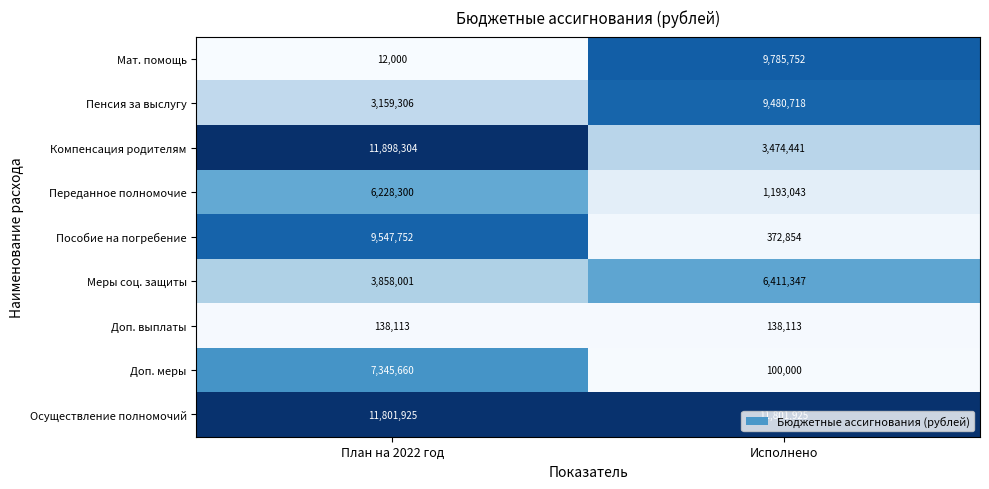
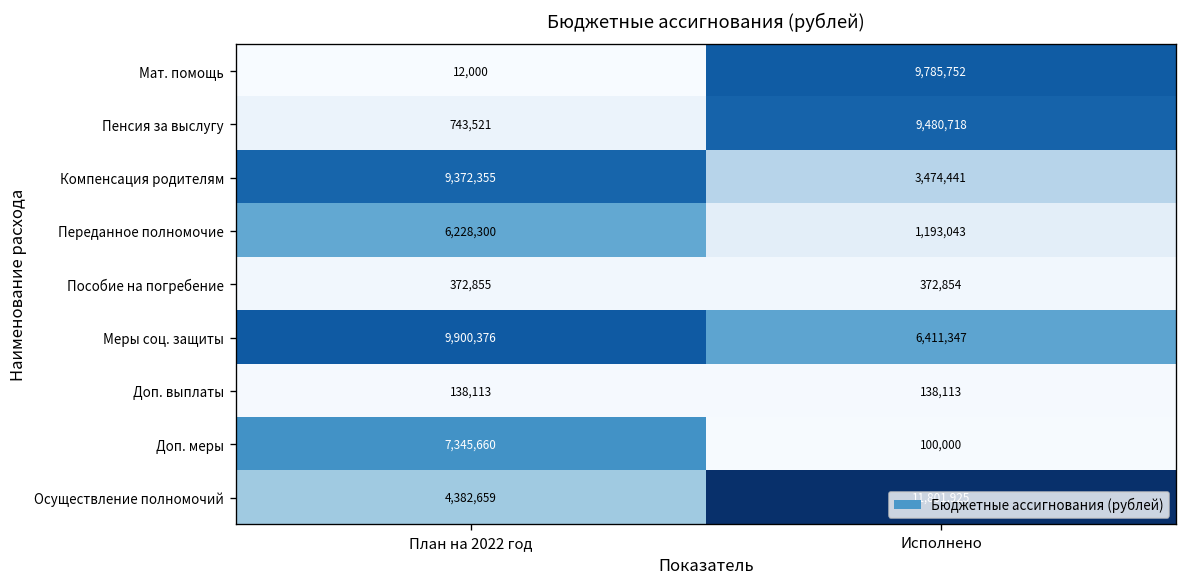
  {
    "Мат. помощь": {
      "План на 2022 год": "12,000",
      "Исполнено": "9,785,752"
    },
    "Пенсия за выслугу": {
-     "План на 2022 год": "3,159,306",
+     "План на 2022 год": "743,521",
      "Исполнено": "9,480,718"
    },
    "Компенсация родителям": {
-     "План на 2022 год": "11,898,304",
+     "План на 2022 год": "9,372,355",
      "Исполнено": "3,474,441"
    },
    "Переданное полномочие": {
      "План на 2022 год": "6,228,300",
      "Исполнено": "1,193,043"
    },
    "Пособие на погребение": {
-     "План на 2022 год": "9,547,752",
+     "План на 2022 год": "372,855",
      "Исполнено": "372,854"
    },
    "Меры соц. защиты": {
-     "План на 2022 год": "3,858,001",
+     "План на 2022 год": "9,900,376",
      "Исполнено": "6,411,347"
    },
    "Доп. выплаты": {
      "План на 2022 год": "138,113",
      "Исполнено": "138,113"
    },
    "Доп. меры": {
      "План на 2022 год": "7,345,660",
      "Исполнено": "100,000"
    },
    "Осуществление полномочий": {
-     "План на 2022 год": "11,801,925"
+     "План на 2022 год": "4,382,659"
    }
  }
